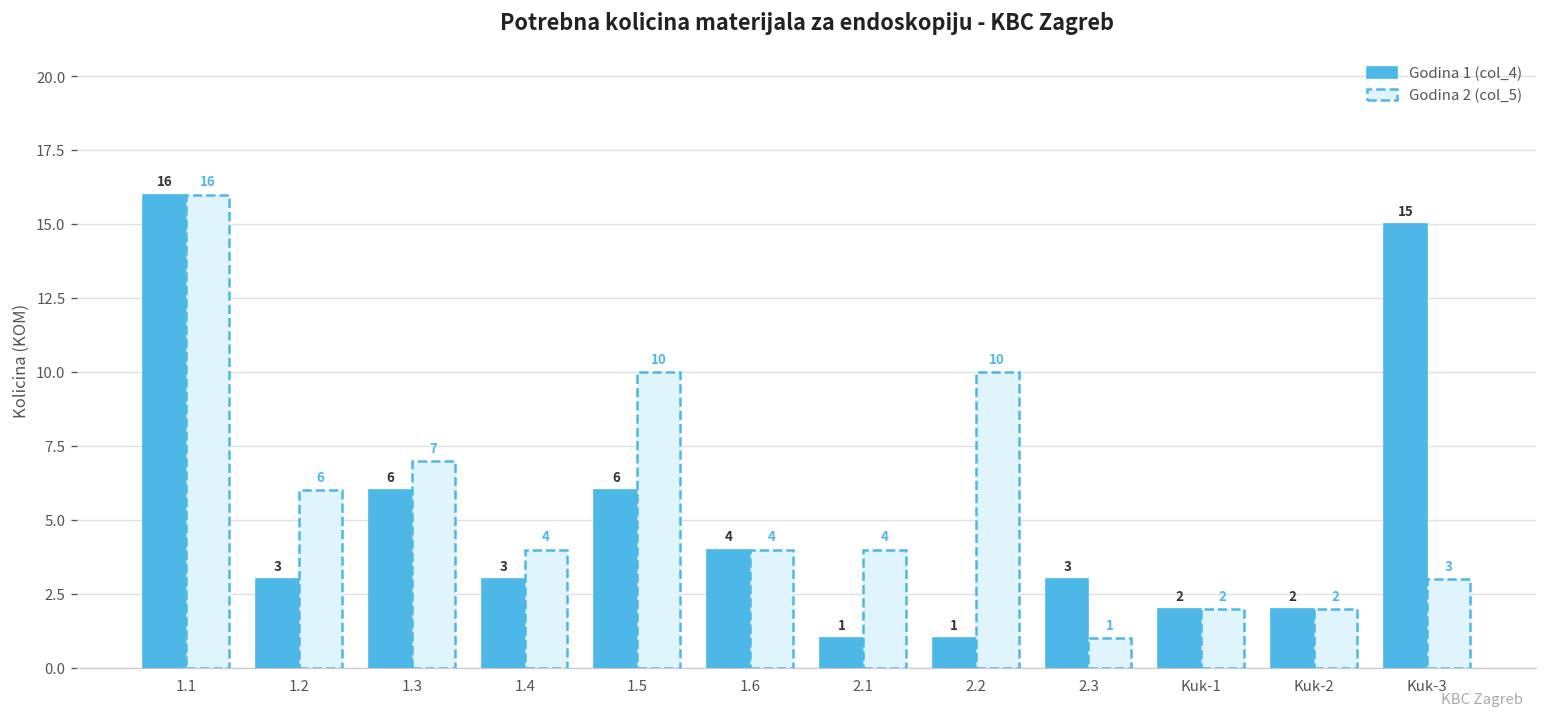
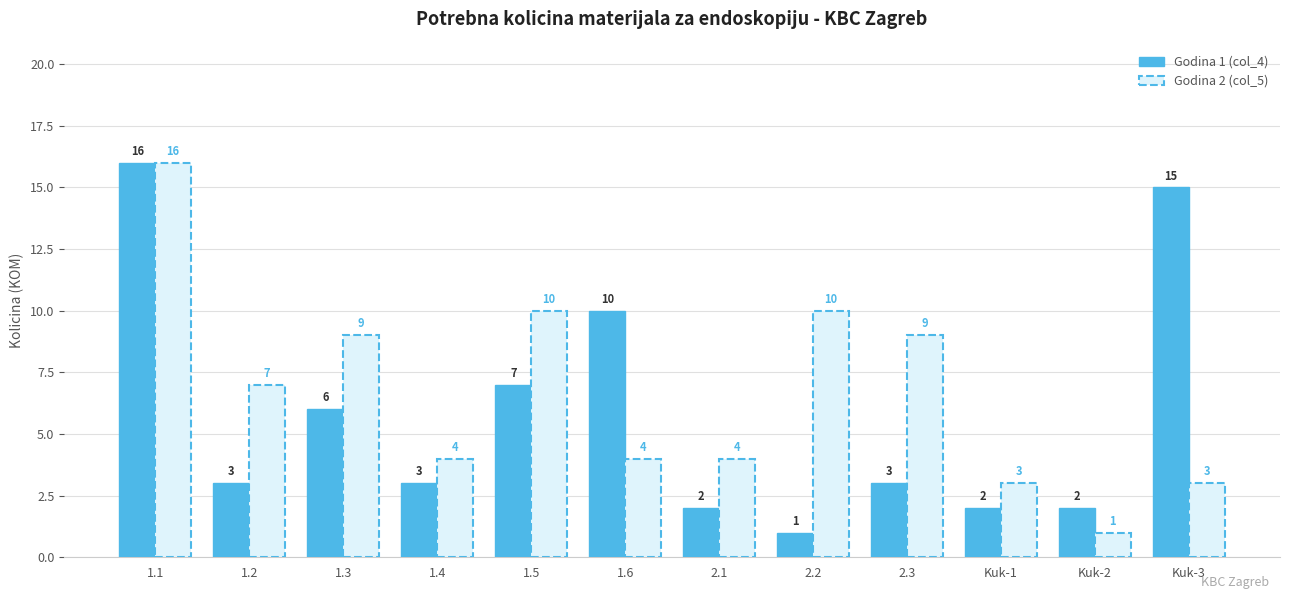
  {
    "Godina 1 (col_4)": {
      "1.1": 16,
      "1.2": 3,
      "1.3": 6,
      "1.4": 3,
-     "1.5": 6,
-     "1.6": 4,
-     "2.1": 1,
+     "1.5": 7,
+     "1.6": 10,
+     "2.1": 2,
      "2.2": 1,
      "2.3": 3,
      "Kuk-1": 2,
      "Kuk-2": 2,
      "Kuk-3": 15
    },
    "Godina 2 (col_5)": {
      "1.1": 16,
-     "1.2": 6,
-     "1.3": 7,
+     "1.2": 7,
+     "1.3": 9,
      "1.4": 4,
      "1.5": 10,
      "1.6": 4,
      "2.1": 4,
      "2.2": 10,
-     "2.3": 1,
-     "Kuk-1": 2,
-     "Kuk-2": 2,
+     "2.3": 9,
+     "Kuk-1": 3,
+     "Kuk-2": 1,
      "Kuk-3": 3
    }
  }
